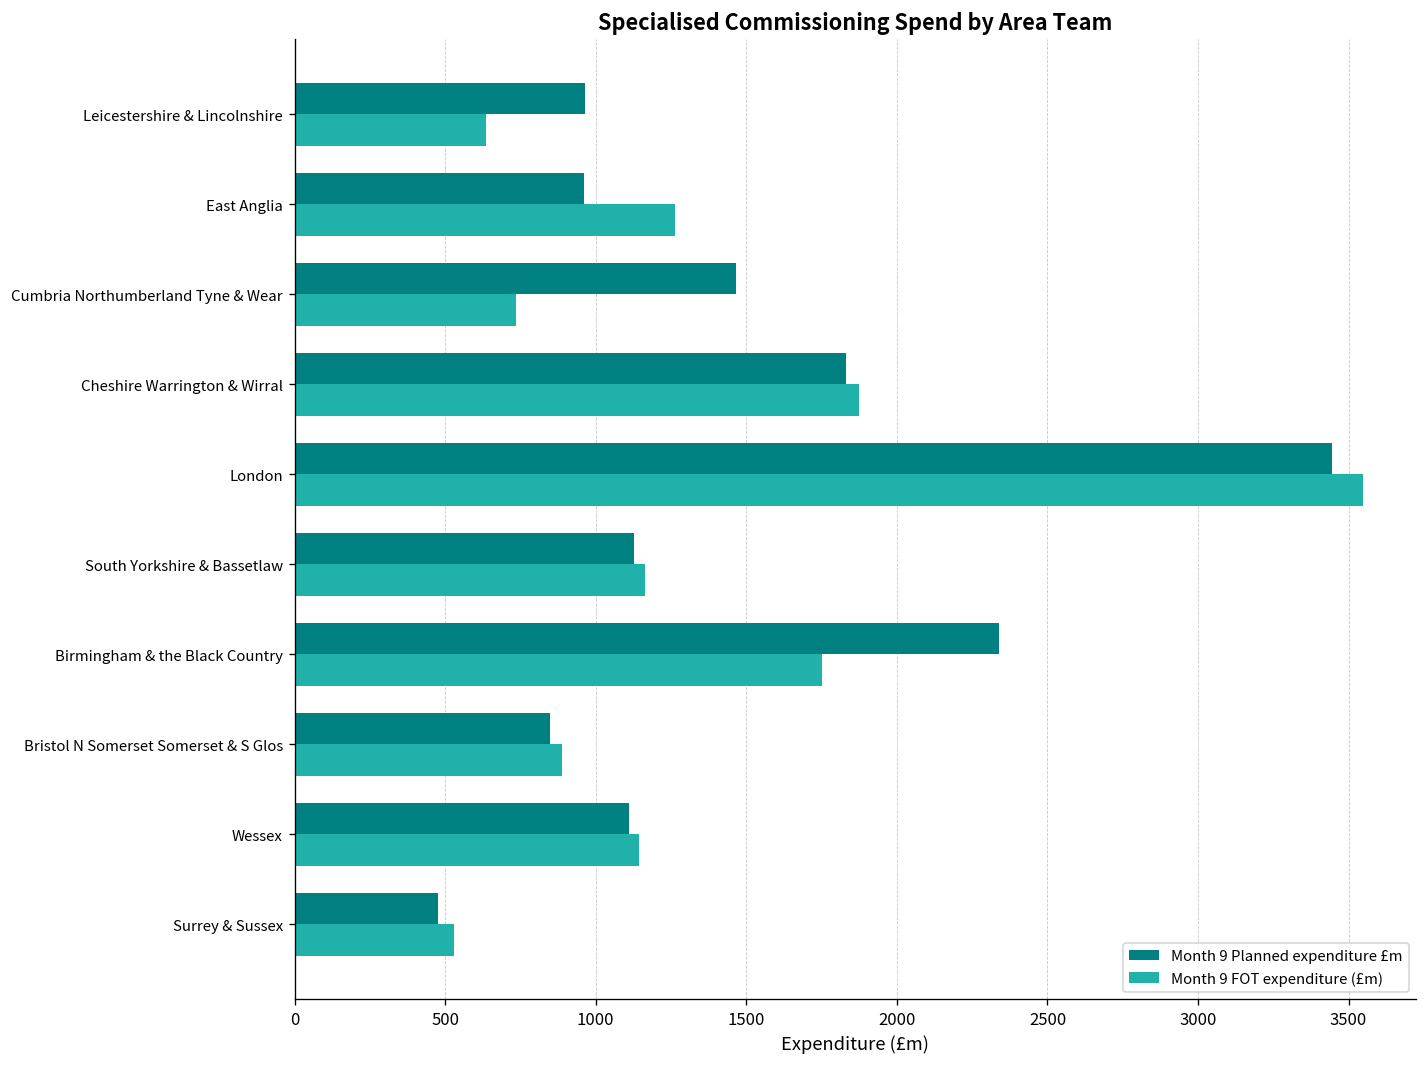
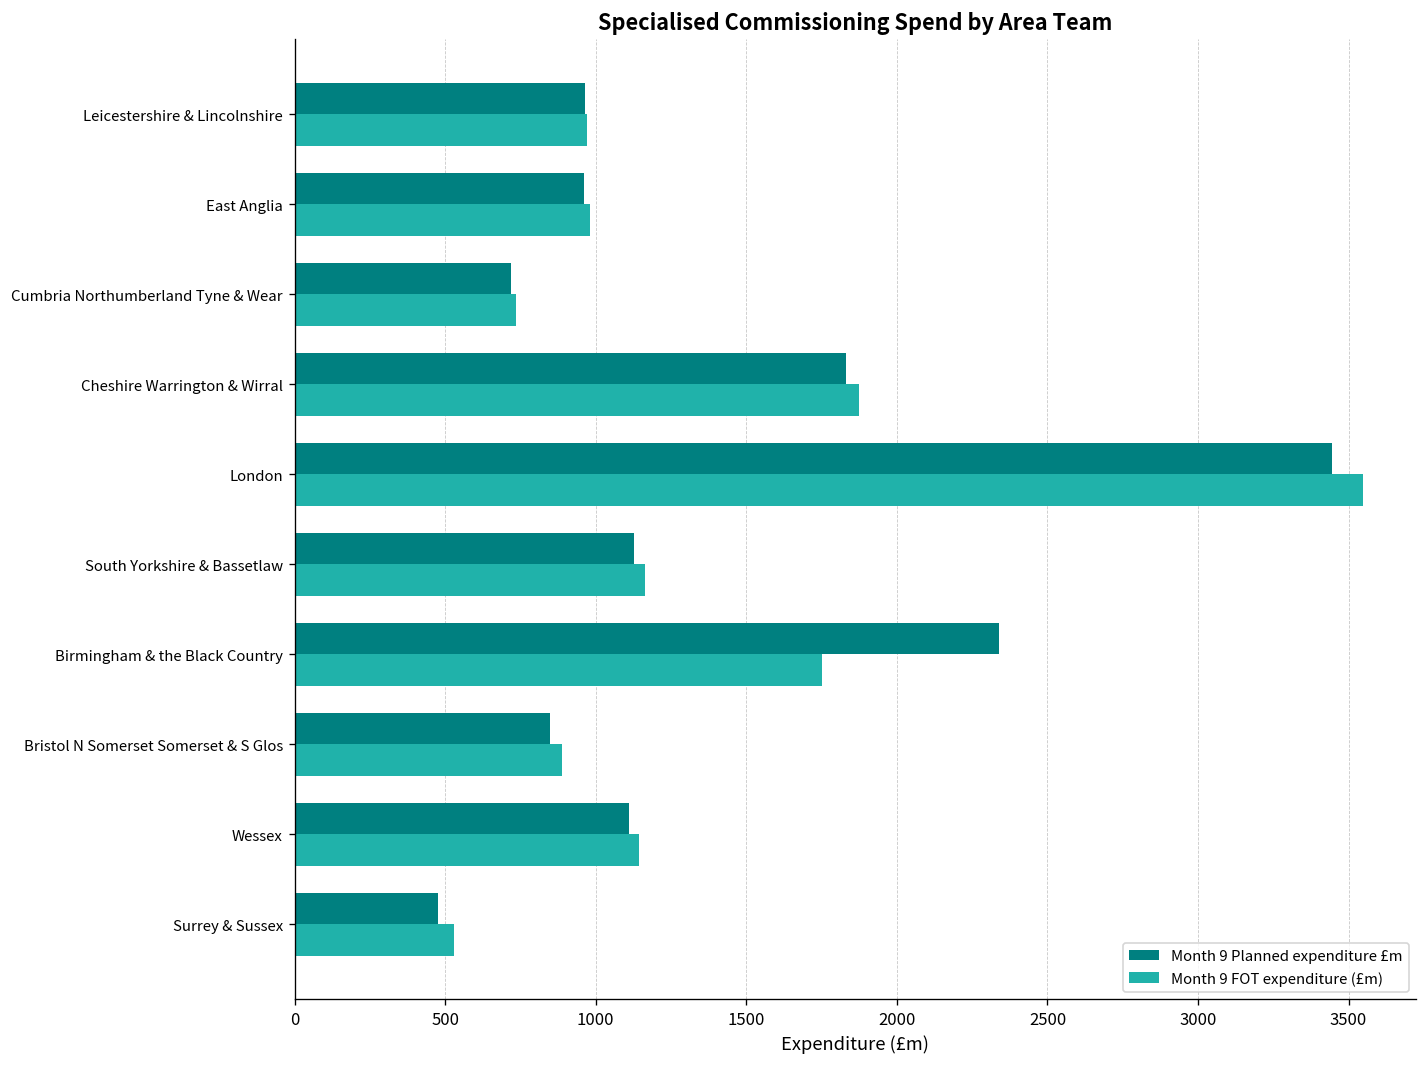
  {
    "Month 9 Planned expenditure £m": {
      "Leicestershire & Lincolnshire": 970,
      "East Anglia": 960,
-     "Cumbria Northumberland Tyne & Wear": 1470,
+     "Cumbria Northumberland Tyne & Wear": 720,
      "Cheshire Warrington & Wirral": 1830,
      "London": 3450,
      "South Yorkshire & Bassetlaw": 1130,
      "Birmingham & the Black Country": 2340,
      "Bristol N Somerset Somerset & S Glos": 850,
      "Wessex": 1110,
      "Surrey & Sussex": 480
    },
    "Month 9 FOT expenditure (£m)": {
-     "Leicestershire & Lincolnshire": 640,
-     "East Anglia": 1260,
+     "Leicestershire & Lincolnshire": 970,
+     "East Anglia": 980,
      "Cumbria Northumberland Tyne & Wear": 730,
      "Cheshire Warrington & Wirral": 1870,
      "London": 3550,
      "South Yorkshire & Bassetlaw": 1160,
      "Birmingham & the Black Country": 1750,
      "Bristol N Somerset Somerset & S Glos": 890,
      "Wessex": 1140,
      "Surrey & Sussex": 530
    }
  }
